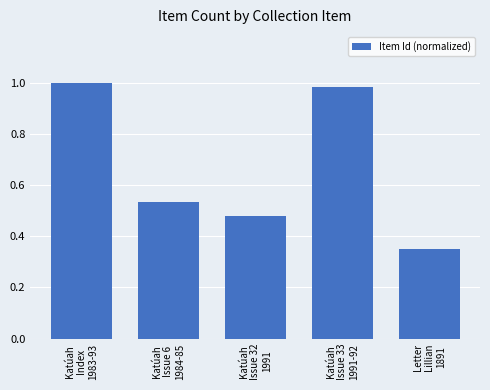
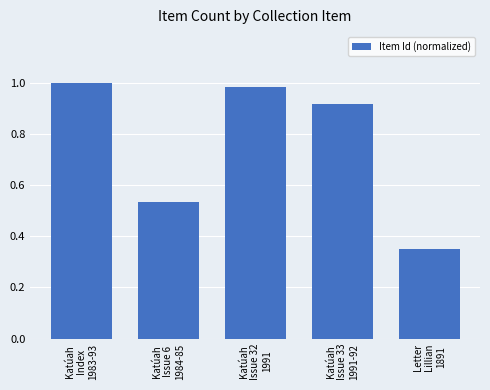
  {
    "Katúah Index 1983-93": 1.00,
    "Katúah Issue 6 1984-85": 0.53,
-   "Katúah Issue 32 1991": 0.48,
-   "Katúah Issue 33 1991-92": 0.98,
+   "Katúah Issue 32 1991": 0.98,
+   "Katúah Issue 33 1991-92": 0.92,
    "Letter Lillian 1891": 0.35
  }
